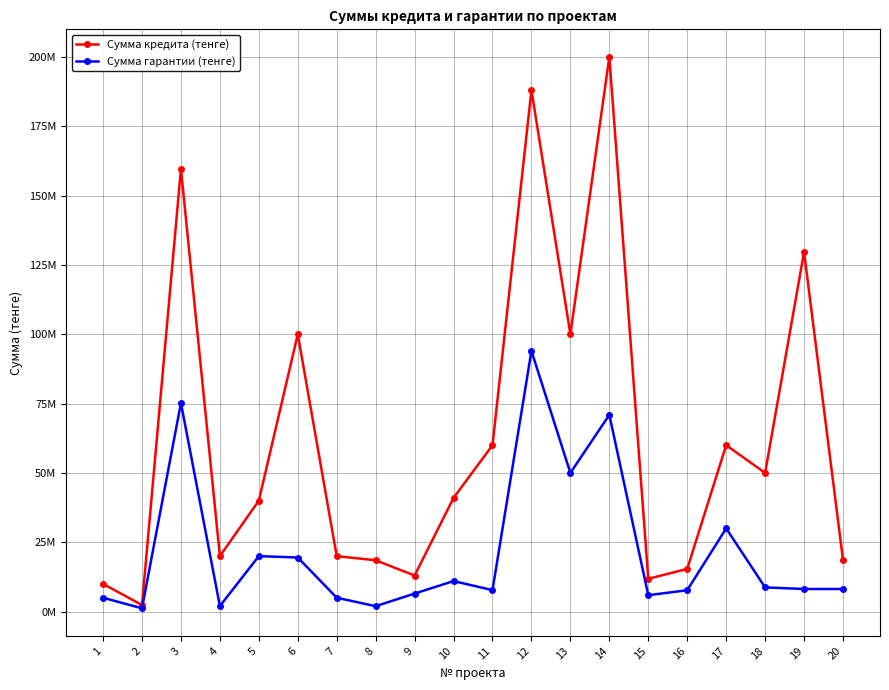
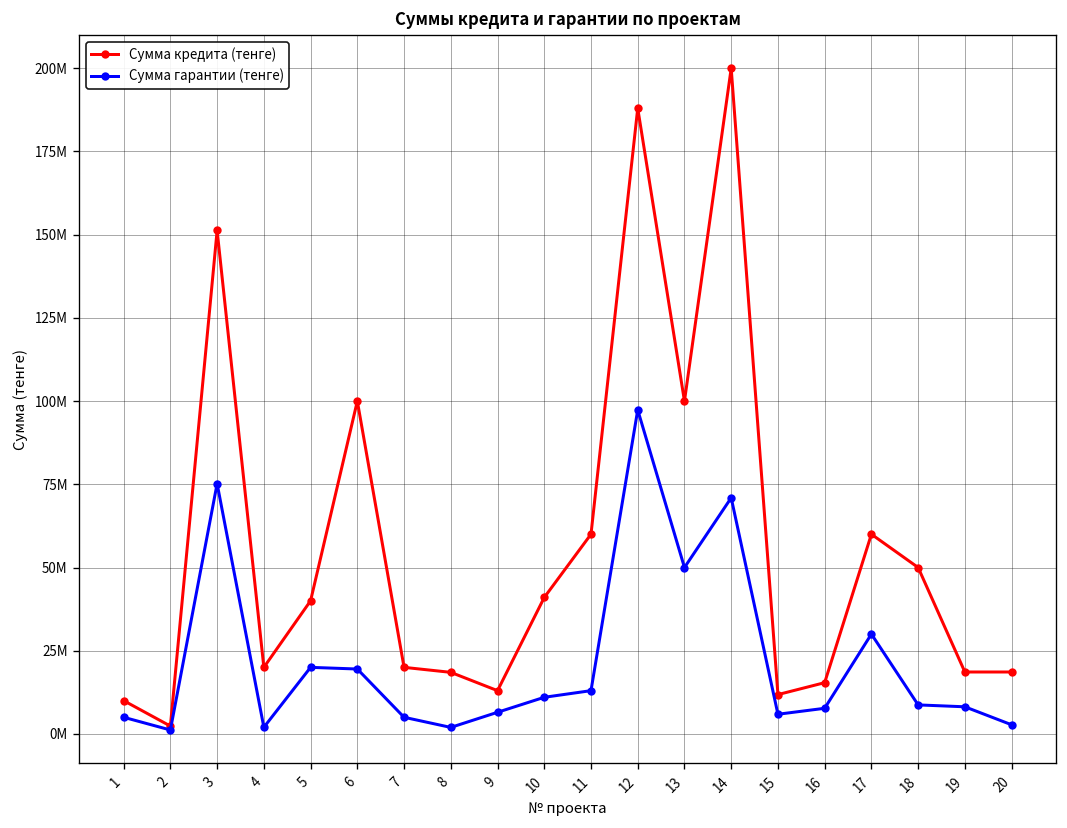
  {
    "Сумма кредита (тенге)": {
      "1": 10000000,
      "2": 2000000,
-     "3": 160000000,
+     "3": 151000000,
      "4": 20000000,
      "5": 40000000,
      "6": 100000000,
      "7": 20000000,
      "8": 19000000,
      "9": 13000000,
      "10": 41000000,
      "11": 60000000,
      "12": 188000000,
      "13": 100000000,
      "14": 200000000,
      "15": 12000000,
      "16": 15000000,
      "17": 60000000,
      "18": 50000000,
-     "19": 130000000,
+     "19": 19000000,
      "20": 19000000
    },
    "Сумма гарантии (тенге)": {
      "1": 5000000,
      "2": 1000000,
      "3": 75000000,
      "4": 2000000,
      "5": 20000000,
      "6": 20000000,
      "7": 5000000,
      "8": 2000000,
      "9": 7000000,
      "10": 11000000,
-     "11": 8000000,
-     "12": 94000000,
+     "11": 13000000,
+     "12": 97000000,
      "13": 50000000,
      "14": 71000000,
      "15": 6000000,
      "16": 8000000,
      "17": 30000000,
      "18": 9000000,
      "19": 8000000,
-     "20": 8000000
+     "20": 3000000
    }
  }
